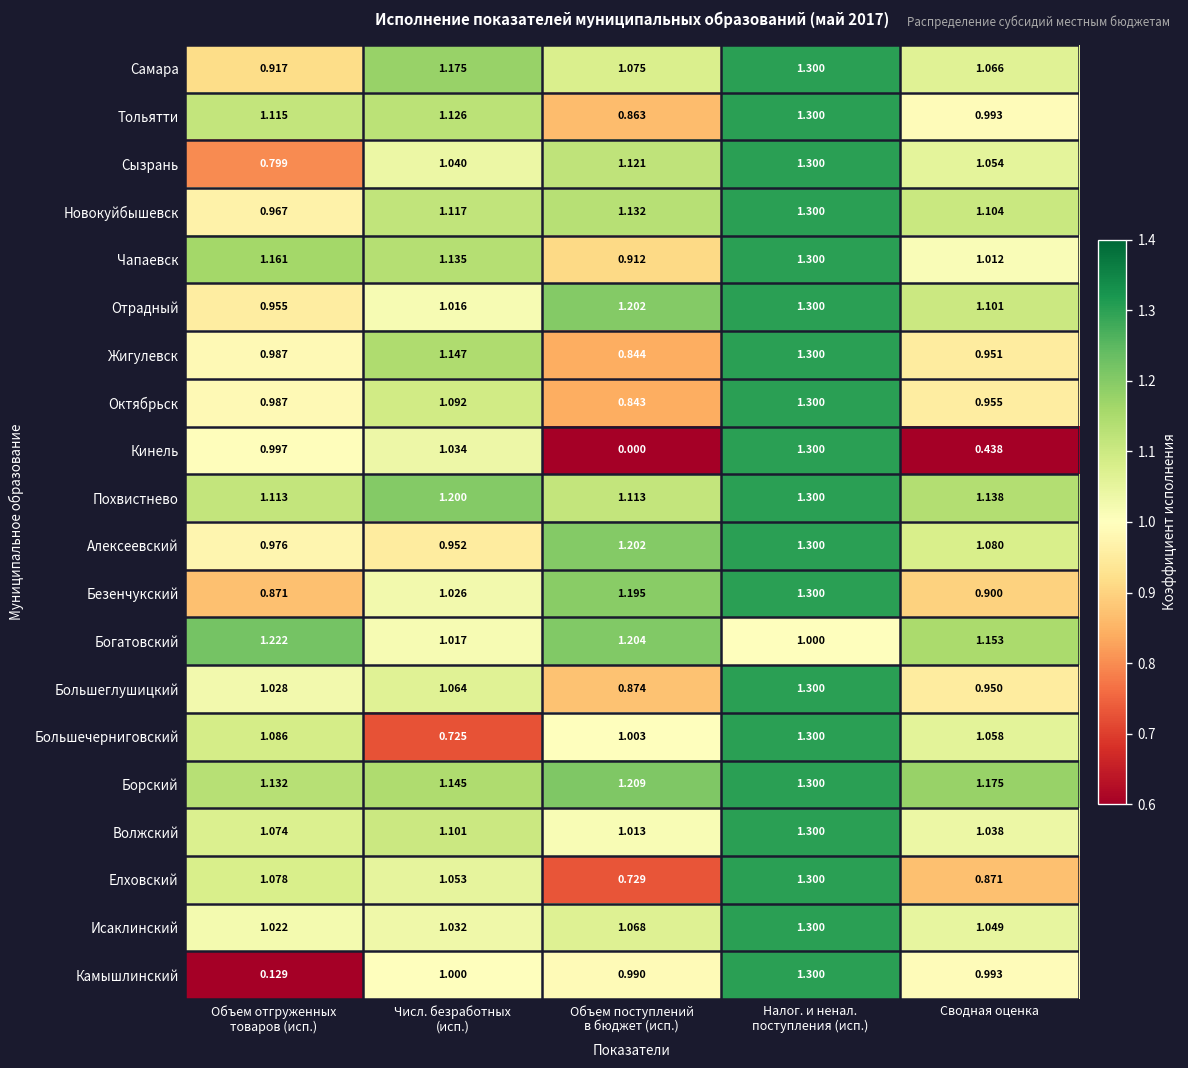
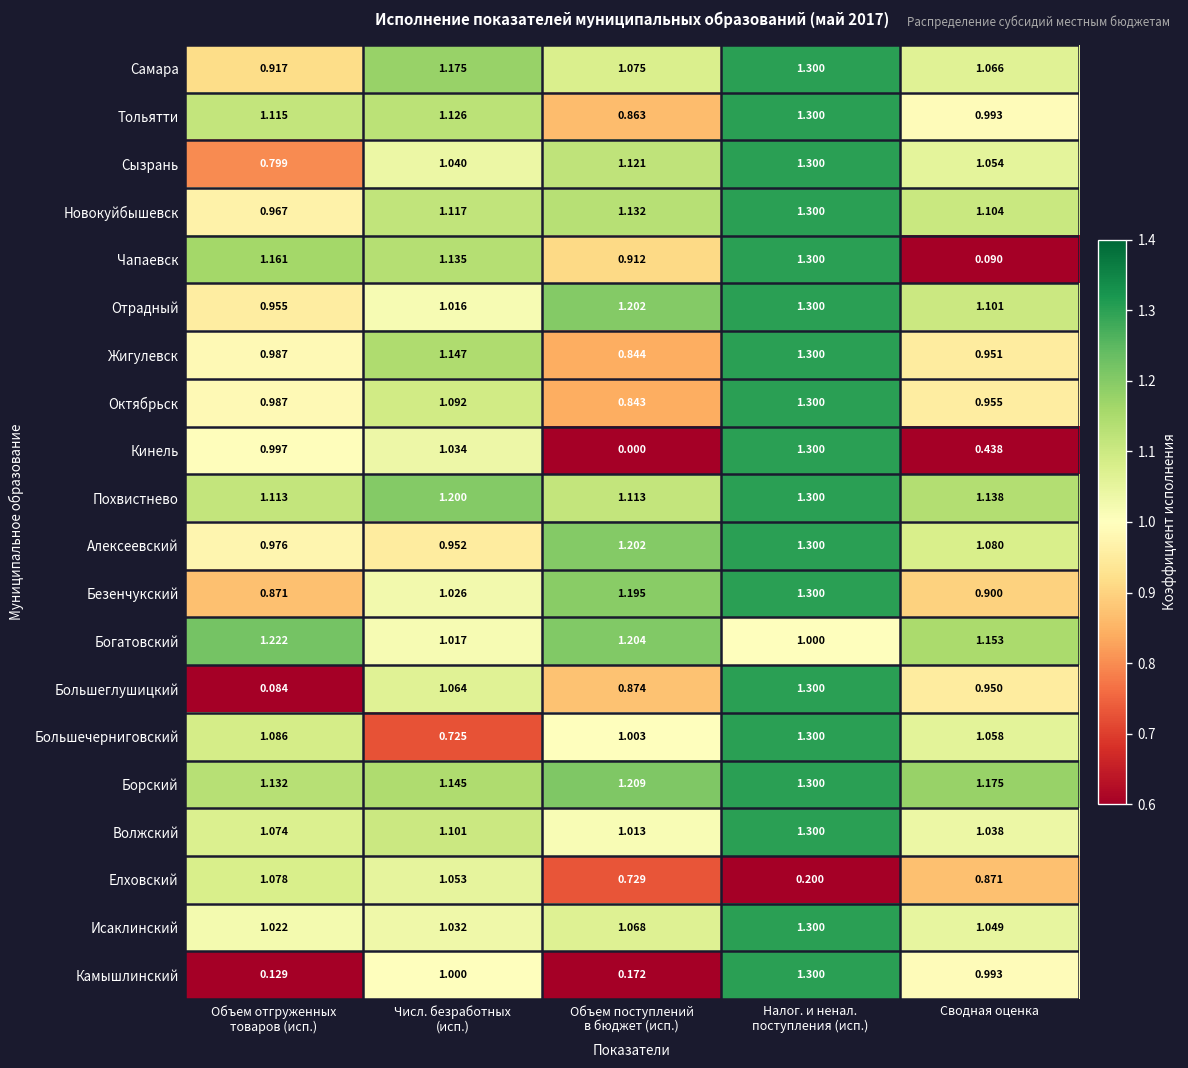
  {
    "Самара": {
      "Объем отгруженных товаров (исп.)": 0.917,
      "Числ. безработных (исп.)": 1.175,
      "Объем поступлений в бюджет (исп.)": 1.075,
      "Налог. и ненал. поступления (исп.)": 1.300,
      "Сводная оценка": 1.066
    },
    "Тольятти": {
      "Объем отгруженных товаров (исп.)": 1.115,
      "Числ. безработных (исп.)": 1.126,
      "Объем поступлений в бюджет (исп.)": 0.863,
      "Налог. и ненал. поступления (исп.)": 1.300,
      "Сводная оценка": 0.993
    },
    "Сызрань": {
      "Объем отгруженных товаров (исп.)": 0.799,
      "Числ. безработных (исп.)": 1.040,
      "Объем поступлений в бюджет (исп.)": 1.121,
      "Налог. и ненал. поступления (исп.)": 1.300,
      "Сводная оценка": 1.054
    },
    "Новокуйбышевск": {
      "Объем отгруженных товаров (исп.)": 0.967,
      "Числ. безработных (исп.)": 1.117,
      "Объем поступлений в бюджет (исп.)": 1.132,
      "Налог. и ненал. поступления (исп.)": 1.300,
      "Сводная оценка": 1.104
    },
    "Чапаевск": {
      "Объем отгруженных товаров (исп.)": 1.161,
      "Числ. безработных (исп.)": 1.135,
      "Объем поступлений в бюджет (исп.)": 0.912,
      "Налог. и ненал. поступления (исп.)": 1.300,
-     "Сводная оценка": 1.012
+     "Сводная оценка": 0.090
    },
    "Отрадный": {
      "Объем отгруженных товаров (исп.)": 0.955,
      "Числ. безработных (исп.)": 1.016,
      "Объем поступлений в бюджет (исп.)": 1.202,
      "Налог. и ненал. поступления (исп.)": 1.300,
      "Сводная оценка": 1.101
    },
    "Жигулевск": {
      "Объем отгруженных товаров (исп.)": 0.987,
      "Числ. безработных (исп.)": 1.147,
      "Объем поступлений в бюджет (исп.)": 0.844,
      "Налог. и ненал. поступления (исп.)": 1.300,
      "Сводная оценка": 0.951
    },
    "Октябрьск": {
      "Объем отгруженных товаров (исп.)": 0.987,
      "Числ. безработных (исп.)": 1.092,
      "Объем поступлений в бюджет (исп.)": 0.843,
      "Налог. и ненал. поступления (исп.)": 1.300,
      "Сводная оценка": 0.955
    },
    "Кинель": {
      "Объем отгруженных товаров (исп.)": 0.997,
      "Числ. безработных (исп.)": 1.034,
      "Объем поступлений в бюджет (исп.)": 0.000,
      "Налог. и ненал. поступления (исп.)": 1.300,
      "Сводная оценка": 0.438
    },
    "Похвистнево": {
      "Объем отгруженных товаров (исп.)": 1.113,
      "Числ. безработных (исп.)": 1.200,
      "Объем поступлений в бюджет (исп.)": 1.113,
      "Налог. и ненал. поступления (исп.)": 1.300,
      "Сводная оценка": 1.138
    },
    "Алексеевский": {
      "Объем отгруженных товаров (исп.)": 0.976,
      "Числ. безработных (исп.)": 0.952,
      "Объем поступлений в бюджет (исп.)": 1.202,
      "Налог. и ненал. поступления (исп.)": 1.300,
      "Сводная оценка": 1.080
    },
    "Безенчукский": {
      "Объем отгруженных товаров (исп.)": 0.871,
      "Числ. безработных (исп.)": 1.026,
      "Объем поступлений в бюджет (исп.)": 1.195,
      "Налог. и ненал. поступления (исп.)": 1.300,
      "Сводная оценка": 0.900
    },
    "Богатовский": {
      "Объем отгруженных товаров (исп.)": 1.222,
      "Числ. безработных (исп.)": 1.017,
      "Объем поступлений в бюджет (исп.)": 1.204,
      "Налог. и ненал. поступления (исп.)": 1.000,
      "Сводная оценка": 1.153
    },
    "Большеглушицкий": {
-     "Объем отгруженных товаров (исп.)": 1.028,
+     "Объем отгруженных товаров (исп.)": 0.084,
      "Числ. безработных (исп.)": 1.064,
      "Объем поступлений в бюджет (исп.)": 0.874,
      "Налог. и ненал. поступления (исп.)": 1.300,
      "Сводная оценка": 0.950
    },
    "Большечерниговский": {
      "Объем отгруженных товаров (исп.)": 1.086,
      "Числ. безработных (исп.)": 0.725,
      "Объем поступлений в бюджет (исп.)": 1.003,
      "Налог. и ненал. поступления (исп.)": 1.300,
      "Сводная оценка": 1.058
    },
    "Борский": {
      "Объем отгруженных товаров (исп.)": 1.132,
      "Числ. безработных (исп.)": 1.145,
      "Объем поступлений в бюджет (исп.)": 1.209,
      "Налог. и ненал. поступления (исп.)": 1.300,
      "Сводная оценка": 1.175
    },
    "Волжский": {
      "Объем отгруженных товаров (исп.)": 1.074,
      "Числ. безработных (исп.)": 1.101,
      "Объем поступлений в бюджет (исп.)": 1.013,
      "Налог. и ненал. поступления (исп.)": 1.300,
      "Сводная оценка": 1.038
    },
    "Елховский": {
      "Объем отгруженных товаров (исп.)": 1.078,
      "Числ. безработных (исп.)": 1.053,
      "Объем поступлений в бюджет (исп.)": 0.729,
-     "Налог. и ненал. поступления (исп.)": 1.300,
+     "Налог. и ненал. поступления (исп.)": 0.200,
      "Сводная оценка": 0.871
    },
    "Исаклинский": {
      "Объем отгруженных товаров (исп.)": 1.022,
      "Числ. безработных (исп.)": 1.032,
      "Объем поступлений в бюджет (исп.)": 1.068,
      "Налог. и ненал. поступления (исп.)": 1.300,
      "Сводная оценка": 1.049
    },
    "Камышлинский": {
      "Объем отгруженных товаров (исп.)": 0.129,
      "Числ. безработных (исп.)": 1.000,
-     "Объем поступлений в бюджет (исп.)": 0.990,
+     "Объем поступлений в бюджет (исп.)": 0.172,
      "Налог. и ненал. поступления (исп.)": 1.300,
      "Сводная оценка": 0.993
    }
  }
